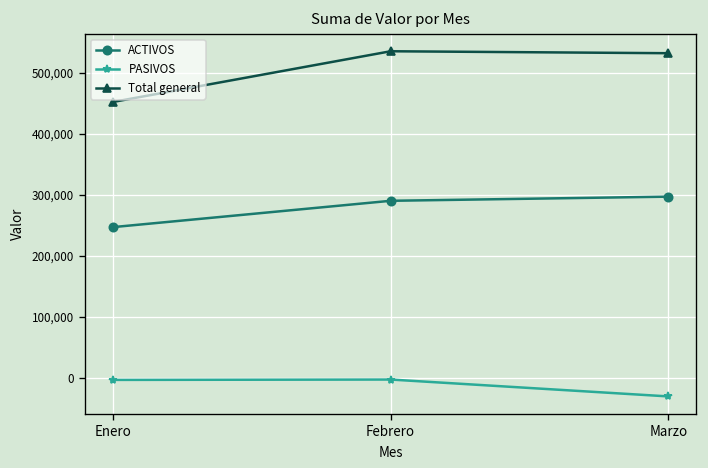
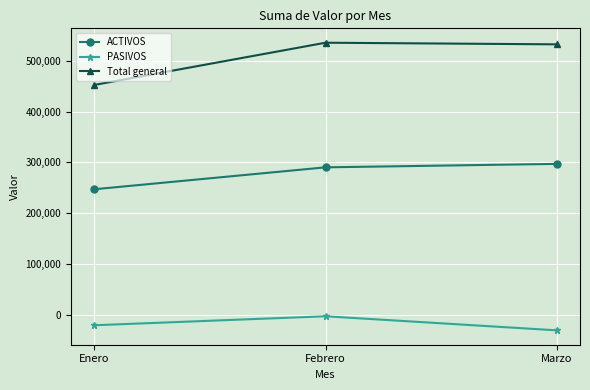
  {
    "PASIVOS": {
-     "Enero": "0",
+     "Enero": "-20,000",
      "Febrero": "0",
      "Marzo": "-30,000"
    }
  }
